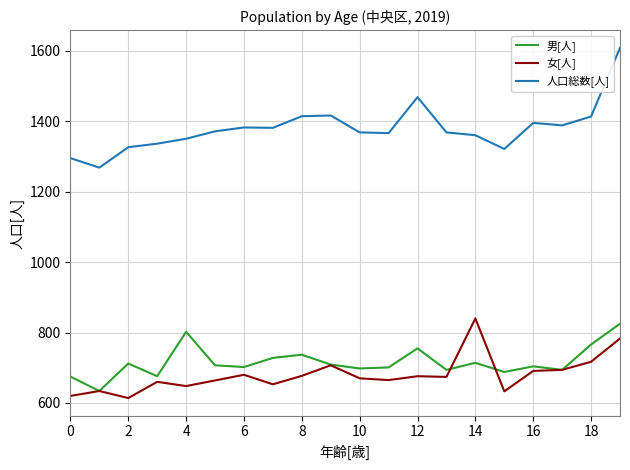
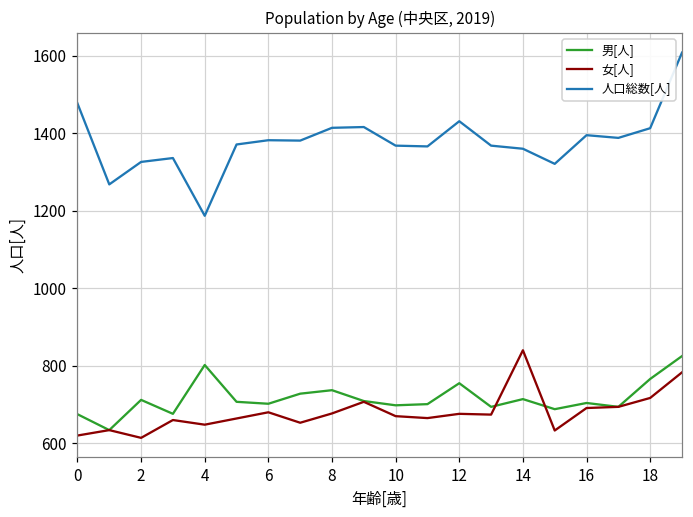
  {
    "男[人]": {
      "0": 680,
      "2": 710,
      "4": 800,
      "6": 700,
      "8": 740,
      "10": 700,
      "12": 760,
      "14": 710,
      "16": 700,
      "18": 770
    },
    "女[人]": {
      "0": 620,
      "2": 610,
      "4": 650,
      "6": 680,
      "8": 680,
      "10": 670,
      "12": 680,
      "14": 840,
      "16": 690,
      "18": 720
    },
    "人口総数[人]": {
-     "0": 1300,
+     "0": 1480,
      "2": 1330,
-     "4": 1350,
+     "4": 1190,
      "6": 1380,
      "8": 1410,
      "10": 1370,
-     "12": 1470,
+     "12": 1430,
      "14": 1360,
      "16": 1400,
      "18": 1410
    }
  }
